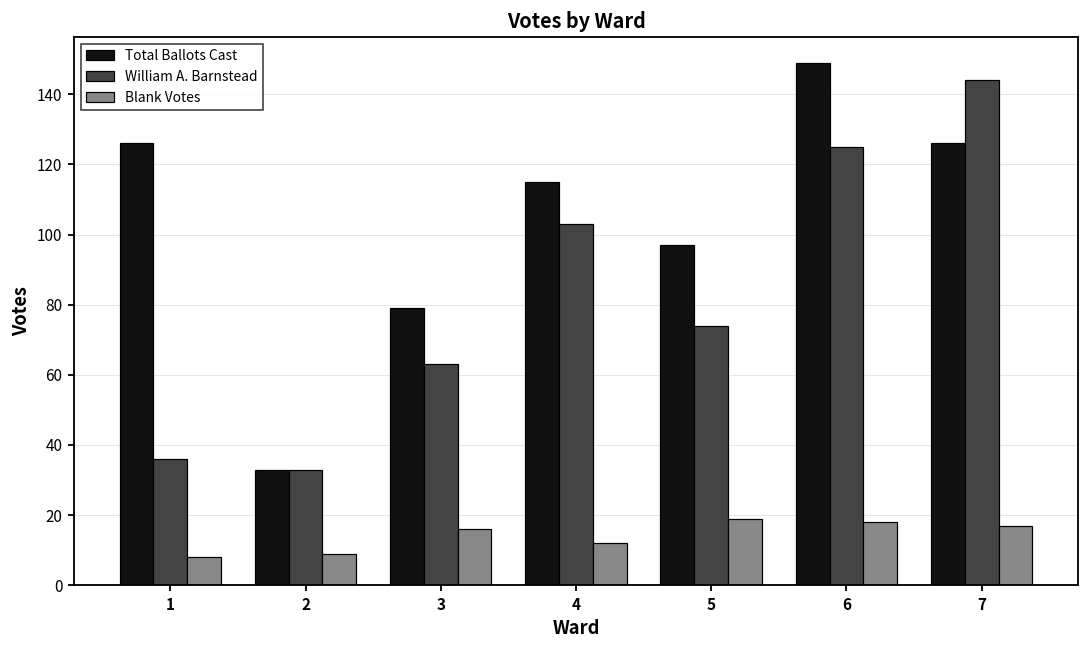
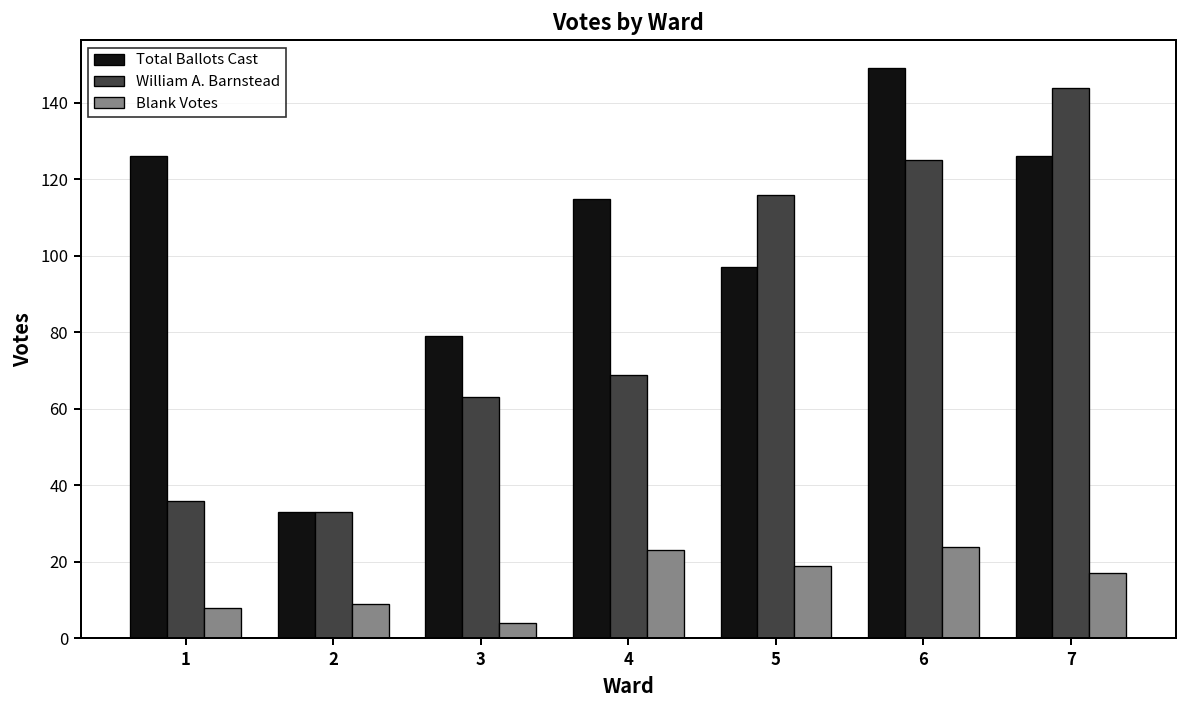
  {
    "Total Ballots Cast": {
      "1": 126,
      "2": 33,
      "3": 79,
      "4": 115,
      "5": 97,
      "6": 149,
      "7": 126
    },
    "William A. Barnstead": {
      "1": 36,
      "2": 33,
      "3": 63,
-     "4": 103,
-     "5": 74,
+     "4": 69,
+     "5": 116,
      "6": 125,
      "7": 144
    },
    "Blank Votes": {
      "1": 8,
      "2": 9,
-     "3": 16,
-     "4": 12,
+     "3": 4,
+     "4": 23,
      "5": 19,
-     "6": 18,
+     "6": 24,
      "7": 17
    }
  }
